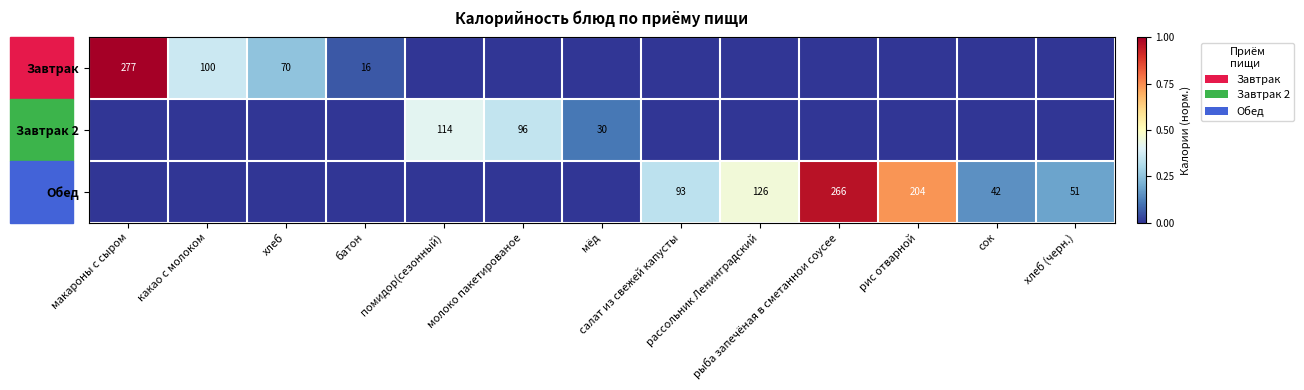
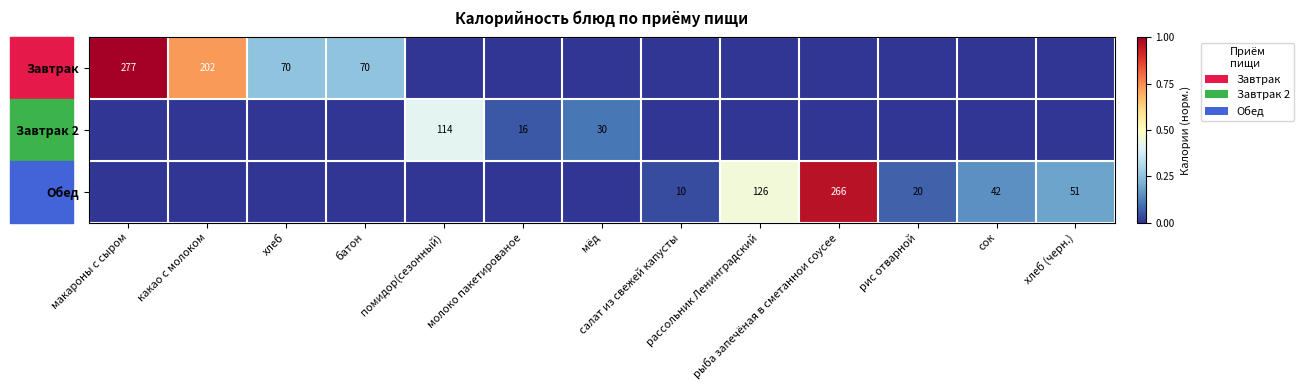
  {
    "Завтрак": {
      "макароны с сыром": 277,
-     "какао с молоком": 100,
+     "какао с молоком": 202,
      "хлеб": 70,
-     "батон": 16
+     "батон": 70
    },
    "Завтрак 2": {
      "помидор(сезонный)": 114,
-     "молоко пакетированое": 96,
+     "молоко пакетированое": 16,
      "мёд": 30
    },
    "Обед": {
-     "салат из свежей капусты": 93,
+     "салат из свежей капусты": 10,
      "рассольник Ленинградский": 126,
      "рыба запечёная в сметаннои соусее": 266,
-     "рис отварной": 204,
+     "рис отварной": 20,
      "сок": 42,
      "хлеб (черн.)": 51
    }
  }
